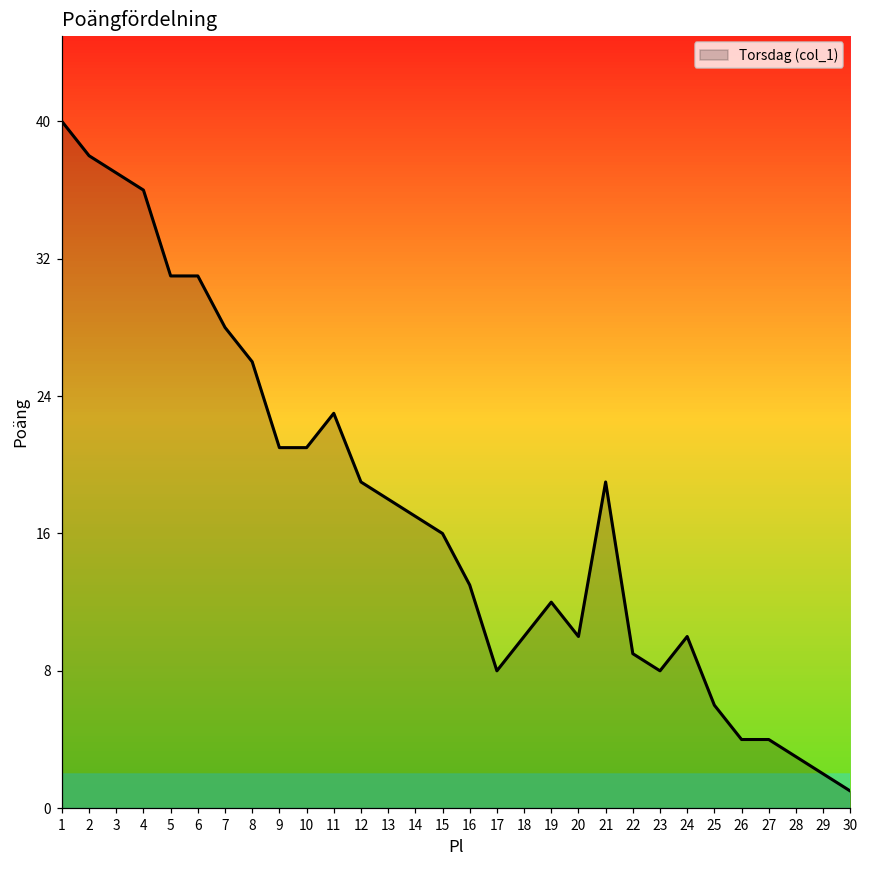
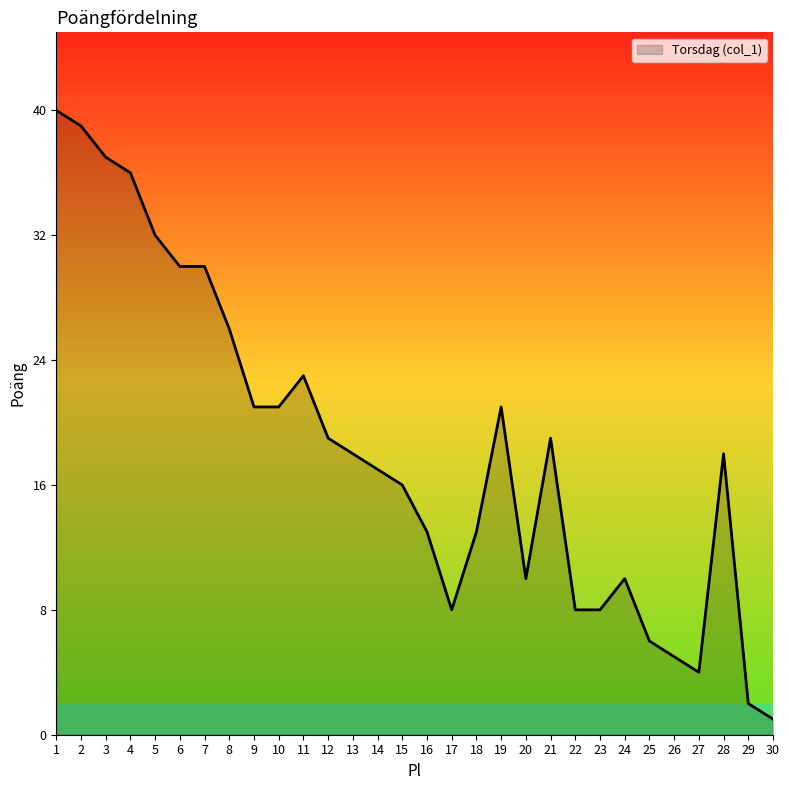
  {
    "1": 40,
-   "2": 38,
+   "2": 39,
    "3": 37,
    "4": 36,
-   "5": 31,
-   "6": 31,
-   "7": 28,
+   "5": 32,
+   "6": 30,
+   "7": 30,
    "8": 26,
    "9": 21,
    "10": 21,
    "11": 23,
    "12": 19,
    "13": 18,
    "14": 17,
    "15": 16,
    "16": 13,
    "17": 8,
-   "18": 10,
-   "19": 12,
+   "18": 13,
+   "19": 21,
    "20": 10,
    "21": 19,
-   "22": 9,
+   "22": 8,
    "23": 8,
    "24": 10,
    "25": 6,
-   "26": 4,
+   "26": 5,
    "27": 4,
-   "28": 3
+   "28": 18
  }
